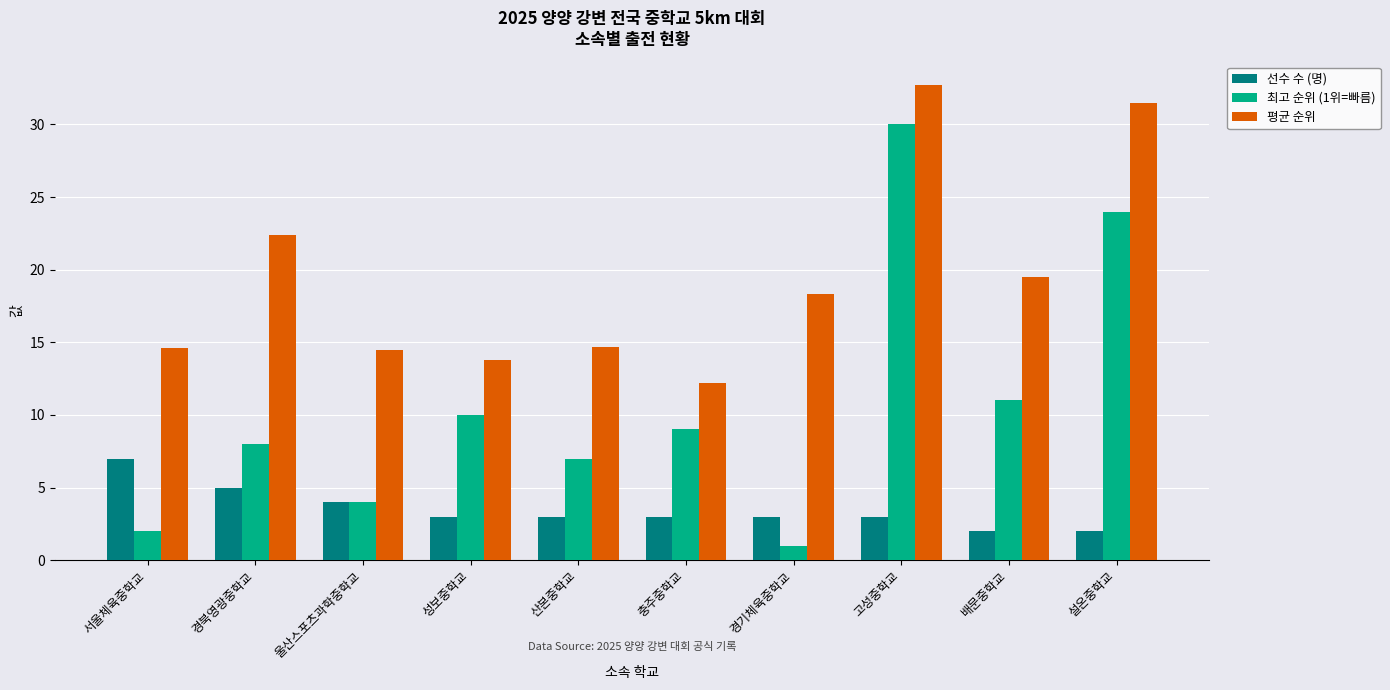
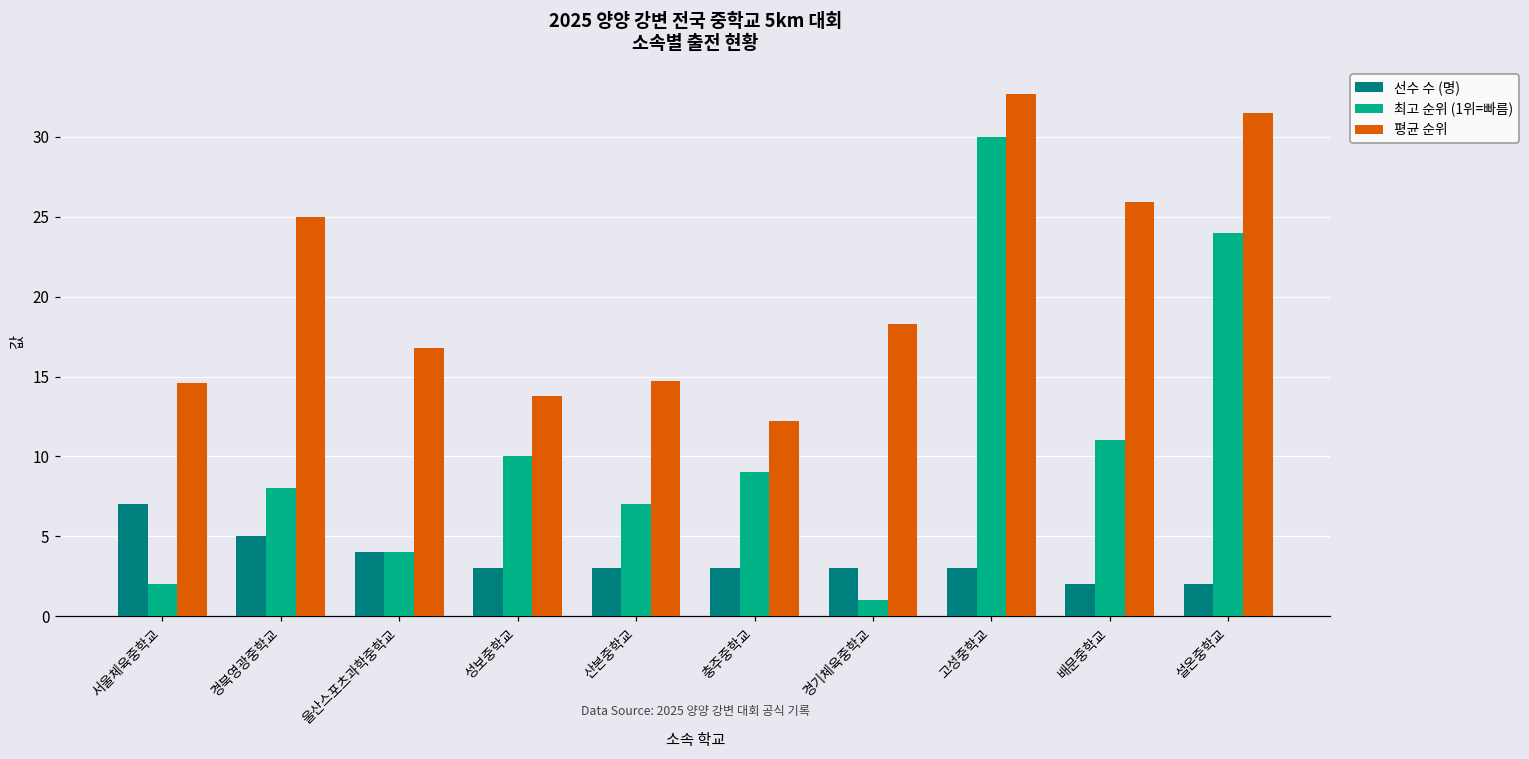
  {
    "평균 순위": {
      "서울체육중학교": 14.6,
-     "경북영광중학교": 22.4,
-     "울산스포츠과학중학교": 14.5,
+     "경북영광중학교": 25.0,
+     "울산스포츠과학중학교": 16.8,
      "성보중학교": 13.8,
      "산본중학교": 14.7,
      "충주중학교": 12.2,
      "경기체육중학교": 18.3,
      "고성중학교": 32.7,
-     "배문중학교": 19.5,
+     "배문중학교": 25.9,
      "설온중학교": 31.5
    }
  }
